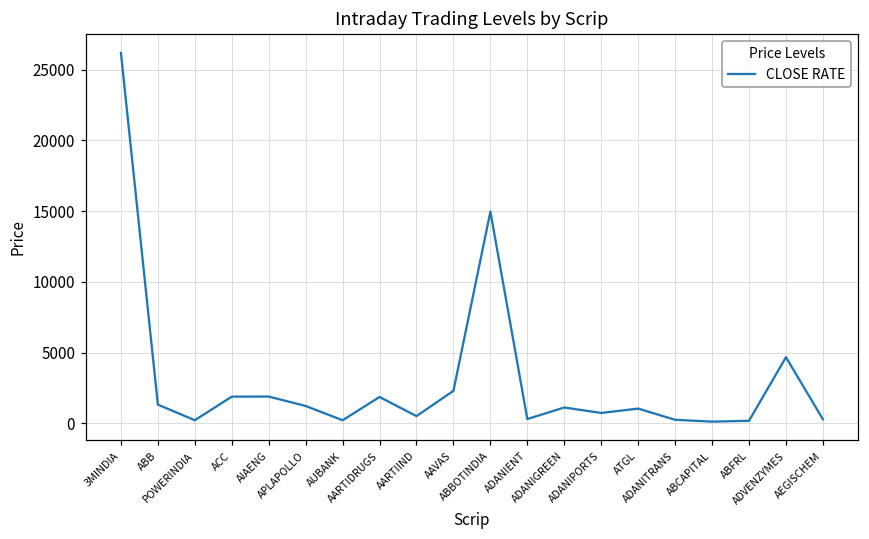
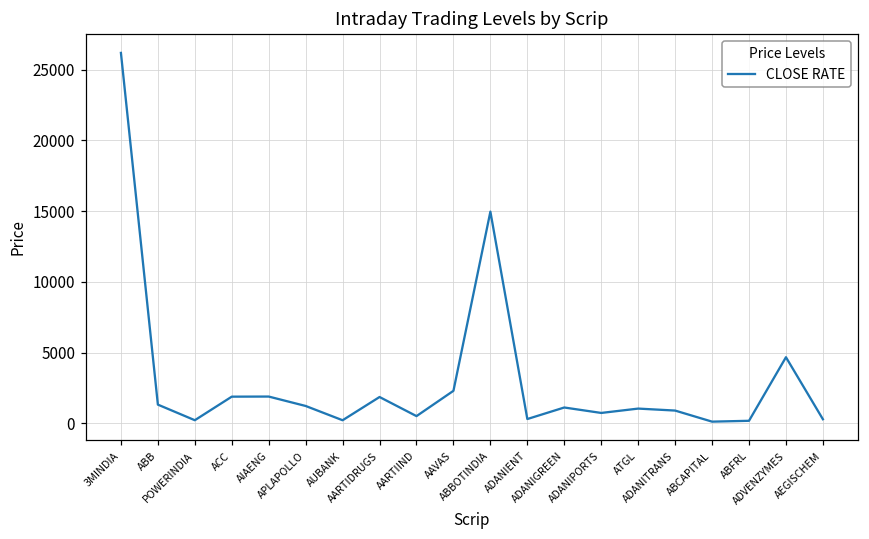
  {
    "3MINDIA": 26200,
    "ABB": 1300,
    "POWERINDIA": 200,
    "ACC": 1900,
    "AIAENG": 1900,
    "APLAPOLLO": 1200,
    "AUBANK": 200,
    "AARTIDRUGS": 1900,
    "AARTIIND": 500,
    "AAVAS": 2300,
    "ABBOTINDIA": 15000,
    "ADANIENT": 300,
    "ADANIGREEN": 1100,
    "ADANIPORTS": 700,
    "ATGL": 1000,
-   "ADANITRANS": 200,
+   "ADANITRANS": 900,
    "ABCAPITAL": 100,
    "ABFRL": 200,
    "ADVENZYMES": 4700,
    "AEGISCHEM": 300
  }
